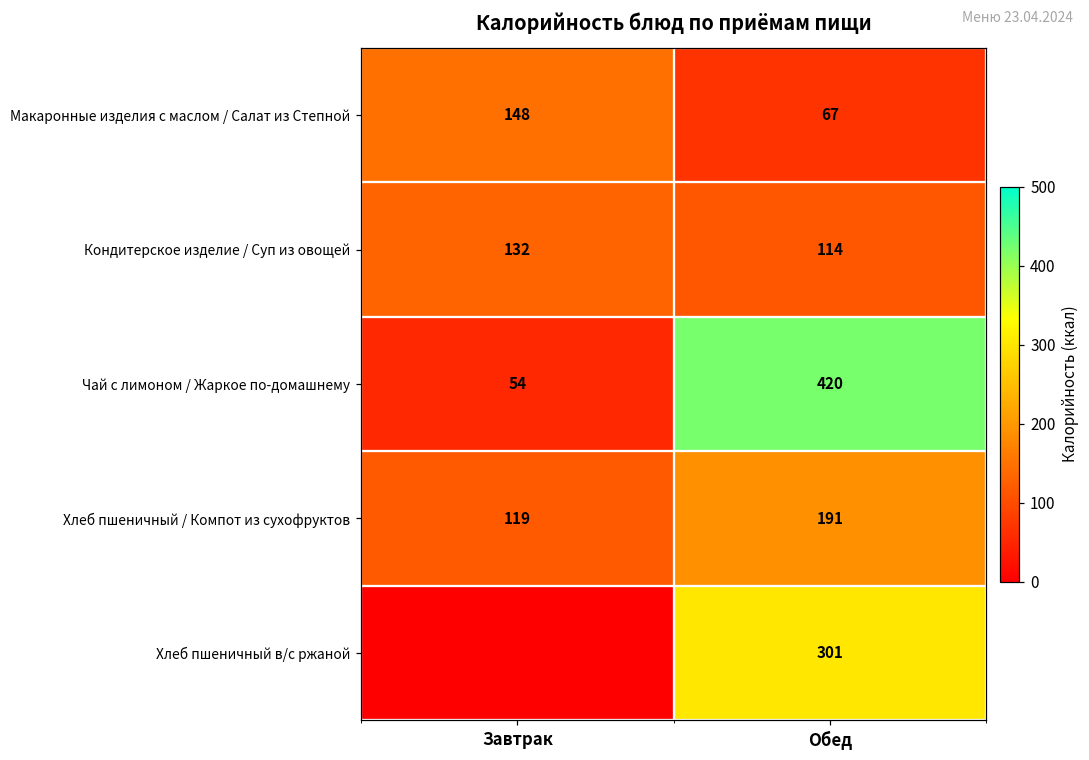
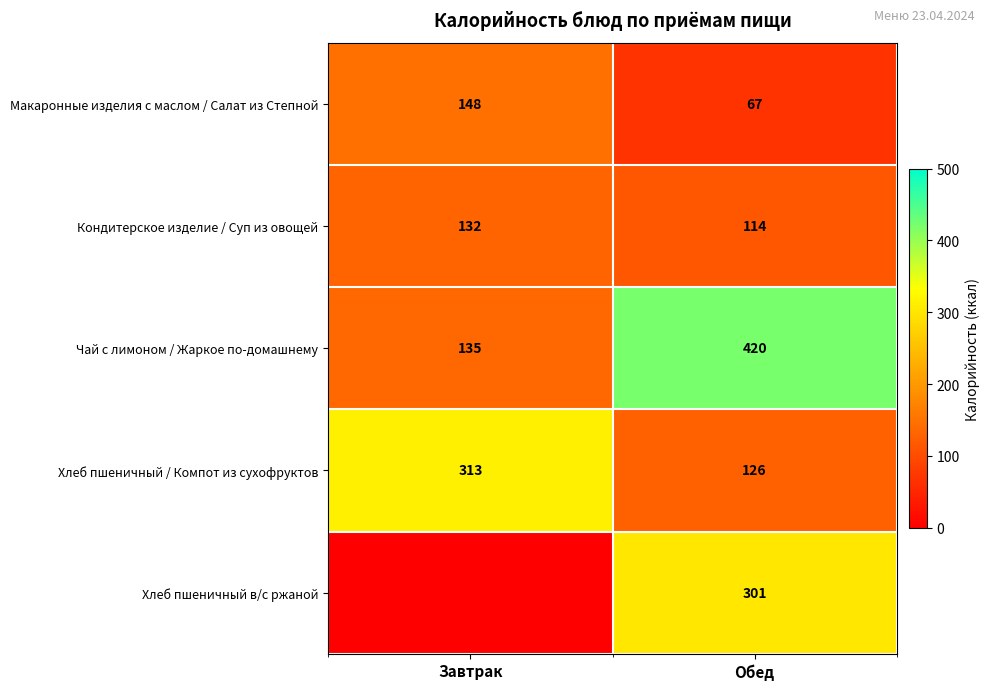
  {
    "Макаронные изделия с маслом / Салат из Степной": {
      "Завтрак": 148,
      "Обед": 67
    },
    "Кондитерское изделие / Суп из овощей": {
      "Завтрак": 132,
      "Обед": 114
    },
    "Чай с лимоном / Жаркое по-домашнему": {
-     "Завтрак": 54,
+     "Завтрак": 135,
      "Обед": 420
    },
    "Хлеб пшеничный / Компот из сухофруктов": {
-     "Завтрак": 119,
-     "Обед": 191
+     "Завтрак": 313,
+     "Обед": 126
    },
    "Хлеб пшеничный в/с ржаной": {
      "Обед": 301
    }
  }
